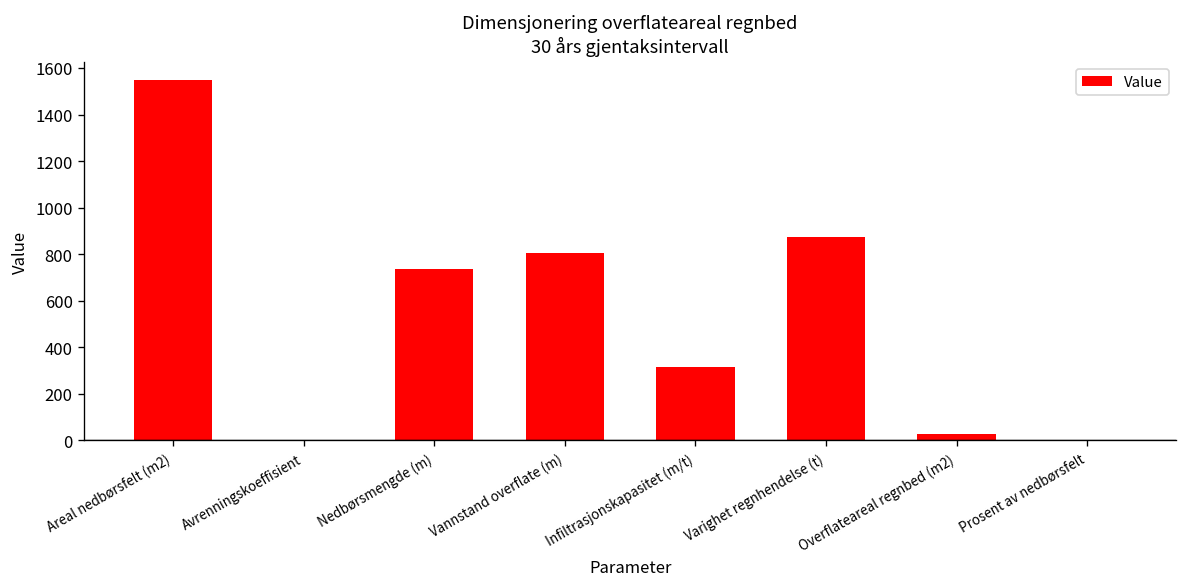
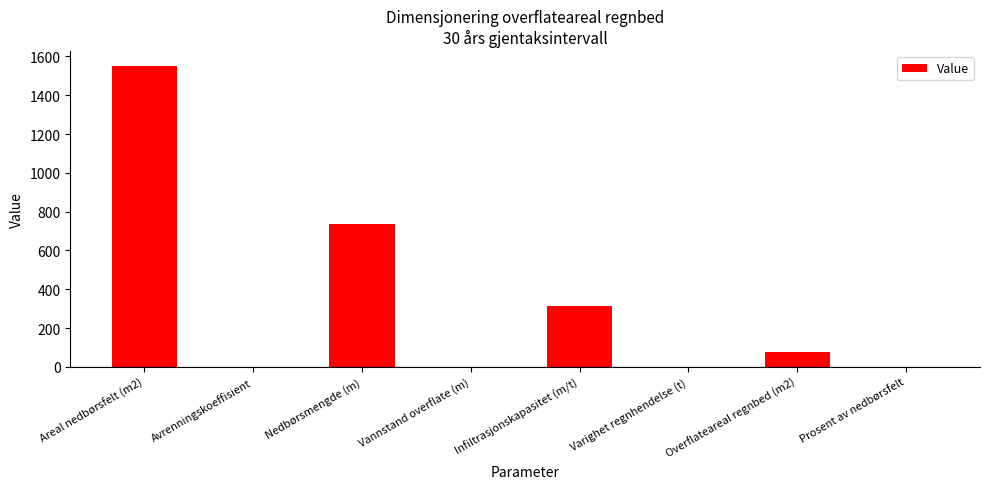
  {
    "Areal nedbørsfelt (m2)": 1550,
    "Nedbørsmengde (m)": 740,
-   "Vannstand overflate (m)": 800,
+   "Vannstand overflate (m)": 0,
    "Infiltrasjonskapasitet (m/t)": 310,
-   "Varighet regnhendelse (t)": 870,
-   "Overflateareal regnbed (m2)": 30
+   "Varighet regnhendelse (t)": 0,
+   "Overflateareal regnbed (m2)": 80
  }
